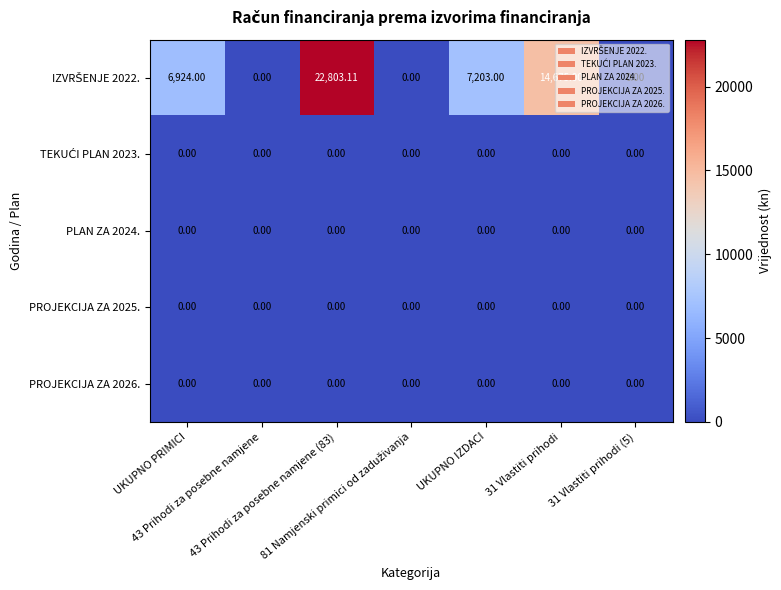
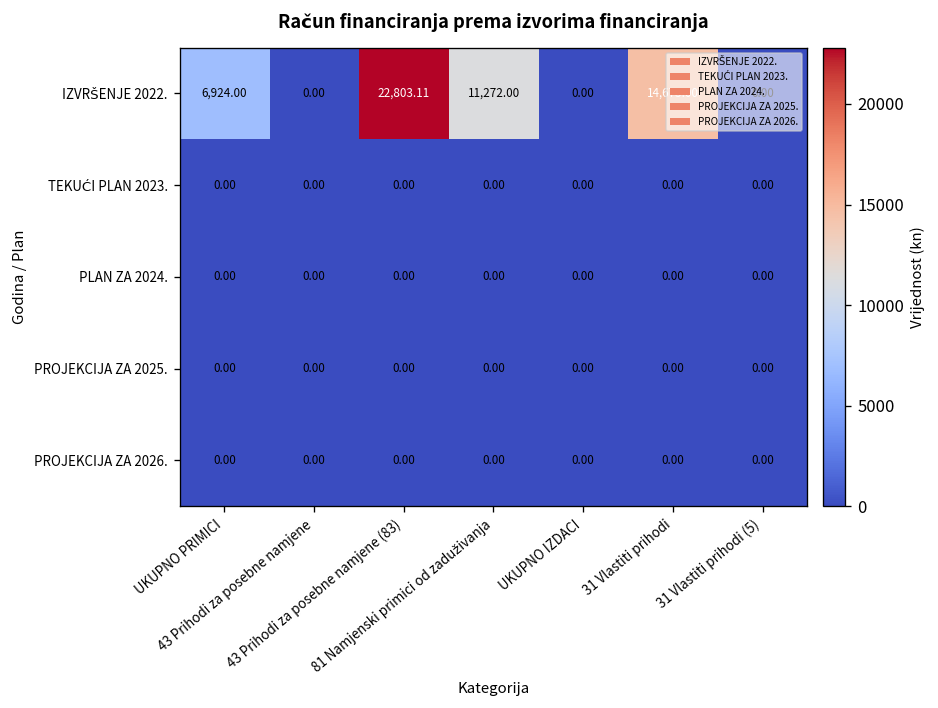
  {
    "IZVRŠENJE 2022.": {
      "UKUPNO PRIMICI": "6,924.00",
      "43 Prihodi za posebne namjene": "0.00",
      "43 Prihodi za posebne namjene (83)": "22,803.11",
-     "81 Namjenski primici od zaduživanja": "0.00",
-     "UKUPNO IZDACI": "7,203.00"
+     "81 Namjenski primici od zaduživanja": "11,272.00",
+     "UKUPNO IZDACI": "0.00"
    },
    "TEKUĆI PLAN 2023.": {
      "UKUPNO PRIMICI": "0.00",
      "43 Prihodi za posebne namjene": "0.00",
      "43 Prihodi za posebne namjene (83)": "0.00",
      "81 Namjenski primici od zaduživanja": "0.00",
      "UKUPNO IZDACI": "0.00",
      "31 Vlastiti prihodi": "0.00",
      "31 Vlastiti prihodi (5)": "0.00"
    },
    "PLAN ZA 2024.": {
      "UKUPNO PRIMICI": "0.00",
      "43 Prihodi za posebne namjene": "0.00",
      "43 Prihodi za posebne namjene (83)": "0.00",
      "81 Namjenski primici od zaduživanja": "0.00",
      "UKUPNO IZDACI": "0.00",
      "31 Vlastiti prihodi": "0.00",
      "31 Vlastiti prihodi (5)": "0.00"
    },
    "PROJEKCIJA ZA 2025.": {
      "UKUPNO PRIMICI": "0.00",
      "43 Prihodi za posebne namjene": "0.00",
      "43 Prihodi za posebne namjene (83)": "0.00",
      "81 Namjenski primici od zaduživanja": "0.00",
      "UKUPNO IZDACI": "0.00",
      "31 Vlastiti prihodi": "0.00",
      "31 Vlastiti prihodi (5)": "0.00"
    },
    "PROJEKCIJA ZA 2026.": {
      "UKUPNO PRIMICI": "0.00",
      "43 Prihodi za posebne namjene": "0.00",
      "43 Prihodi za posebne namjene (83)": "0.00",
      "81 Namjenski primici od zaduživanja": "0.00",
      "UKUPNO IZDACI": "0.00",
      "31 Vlastiti prihodi": "0.00",
      "31 Vlastiti prihodi (5)": "0.00"
    }
  }
